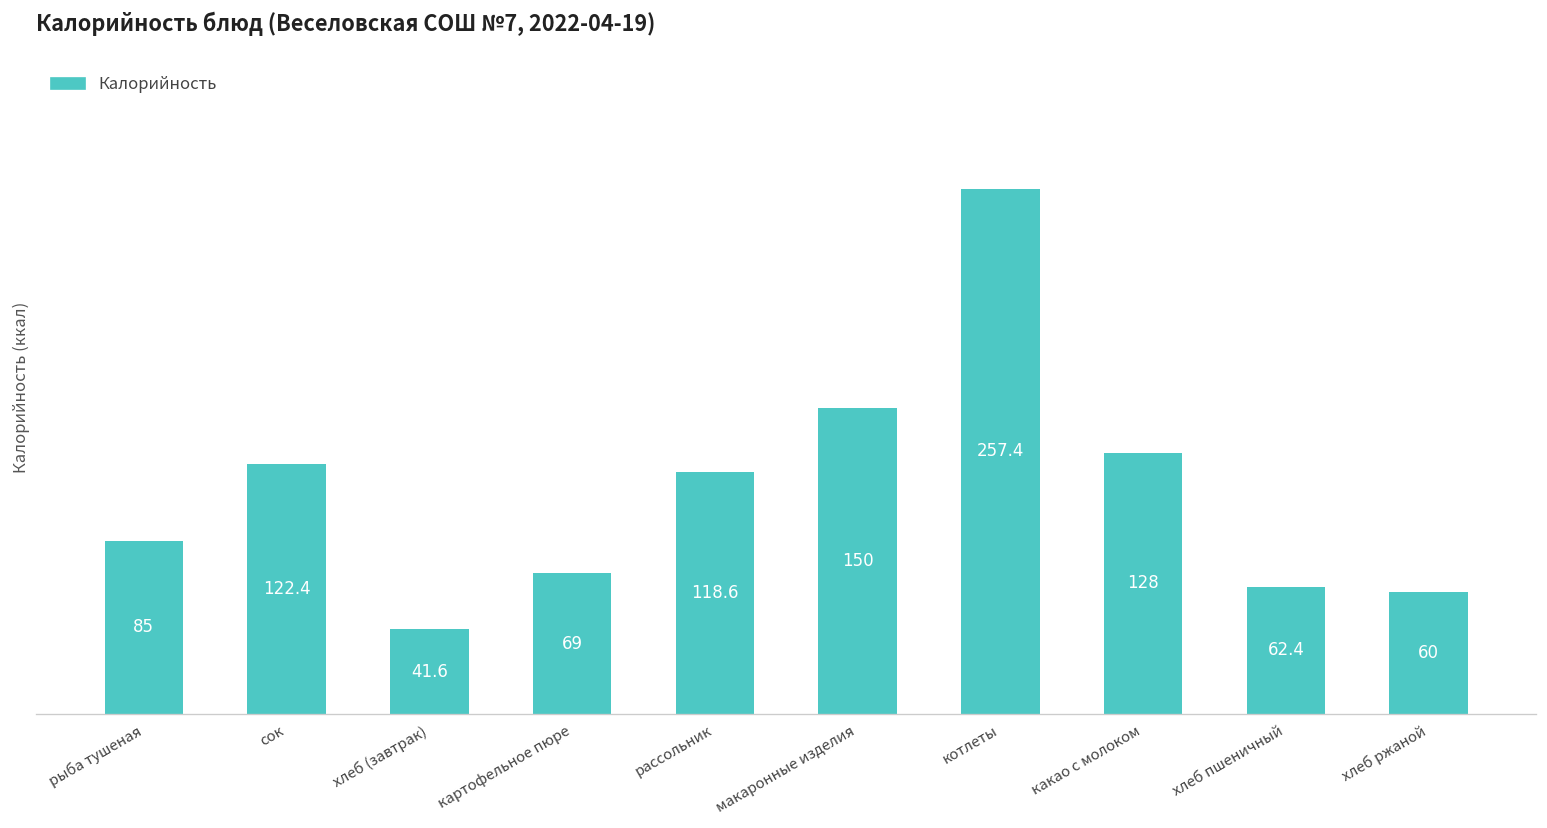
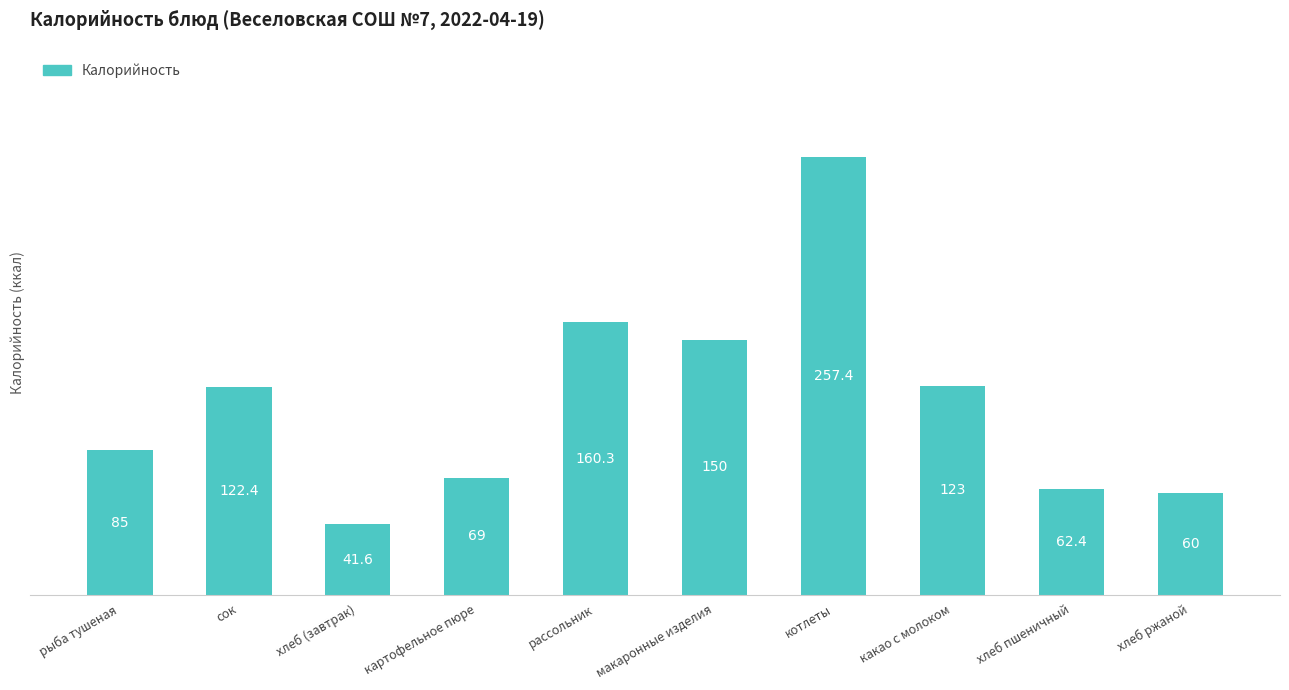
  {
    "рыба тушеная": 85,
    "сок": 122.4,
    "хлеб (завтрак)": 41.6,
    "картофельное пюре": 69,
-   "рассольник": 118.6,
+   "рассольник": 160.3,
    "макаронные изделия": 150,
    "котлеты": 257.4,
-   "какао с молоком": 128,
+   "какао с молоком": 123,
    "хлеб пшеничный": 62.4,
    "хлеб ржаной": 60
  }
